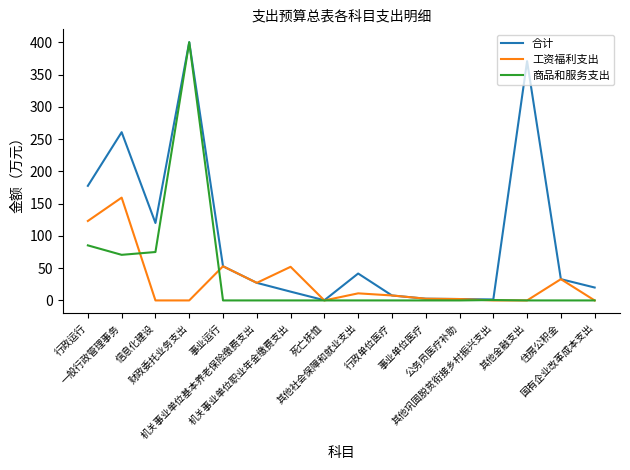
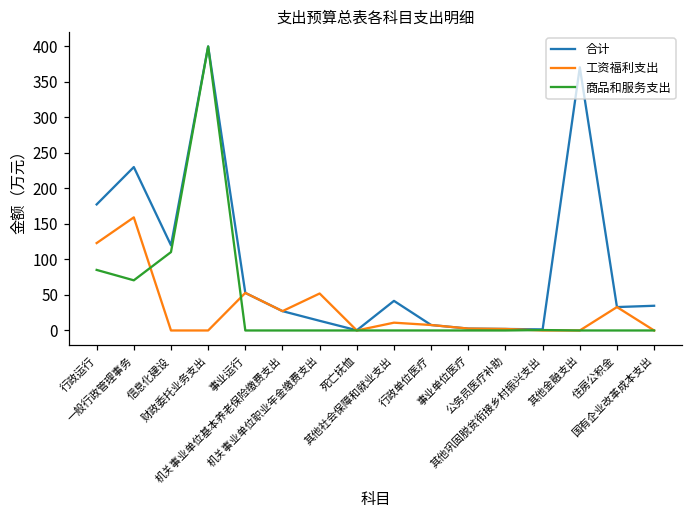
  {
    "合计": {
      "行政运行": 180,
-     "一般行政管理事务": 260,
+     "一般行政管理事务": 230,
      "信息化建设": 120,
      "机关事业单位职业年金缴费支出": 10,
      "其他社会保障和就业支出": 40,
-     "国有企业改革成本支出": 20
+     "国有企业改革成本支出": 30
    },
    "工资福利支出": {
      "行政运行": 120,
      "一般行政管理事务": 160,
      "信息化建设": 0,
      "财政委托业务支出": 0,
      "机关事业单位职业年金缴费支出": 50,
      "其他社会保障和就业支出": 10
    },
    "商品和服务支出": {
      "行政运行": 90,
      "一般行政管理事务": 70,
-     "信息化建设": 80,
+     "信息化建设": 110,
      "事业运行": 0,
      "机关事业单位基本养老保险缴费支出": 0,
      "机关事业单位职业年金缴费支出": 0,
      "其他社会保障和就业支出": 0,
      "行政单位医疗": 0,
      "住房公积金": 0
    }
  }
